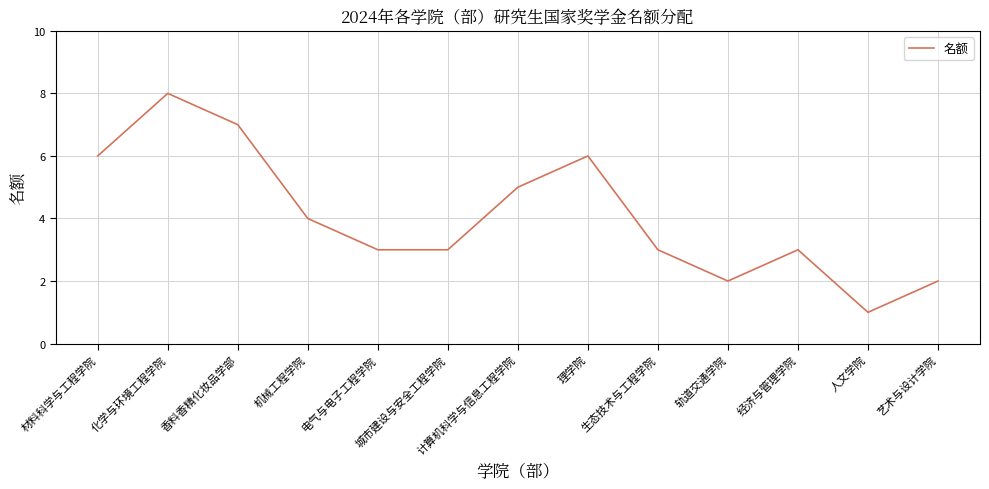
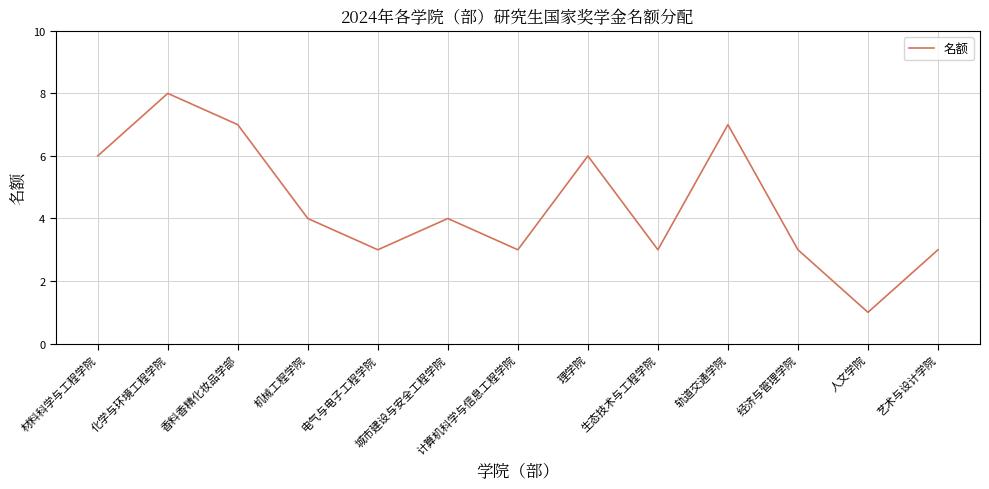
  {
    "材料科学与工程学院": 6,
    "化学与环境工程学院": 8,
    "香料香精化妆品学部": 7,
    "机械工程学院": 4,
    "电气与电子工程学院": 3,
-   "城市建设与安全工程学院": 3,
-   "计算机科学与信息工程学院": 5,
+   "城市建设与安全工程学院": 4,
+   "计算机科学与信息工程学院": 3,
    "理学院": 6,
    "生态技术与工程学院": 3,
-   "轨道交通学院": 2,
+   "轨道交通学院": 7,
    "经济与管理学院": 3,
    "人文学院": 1,
-   "艺术与设计学院": 2
+   "艺术与设计学院": 3
  }
